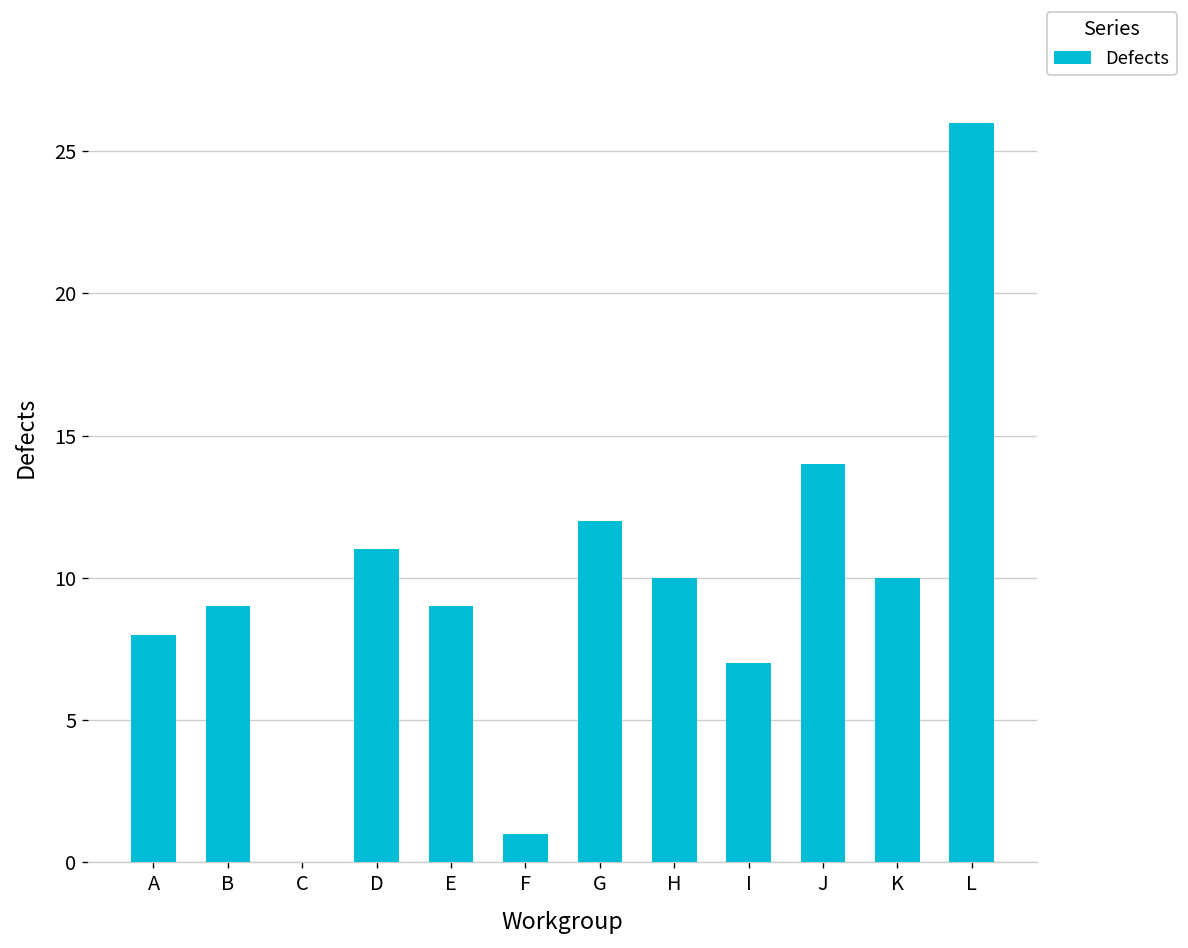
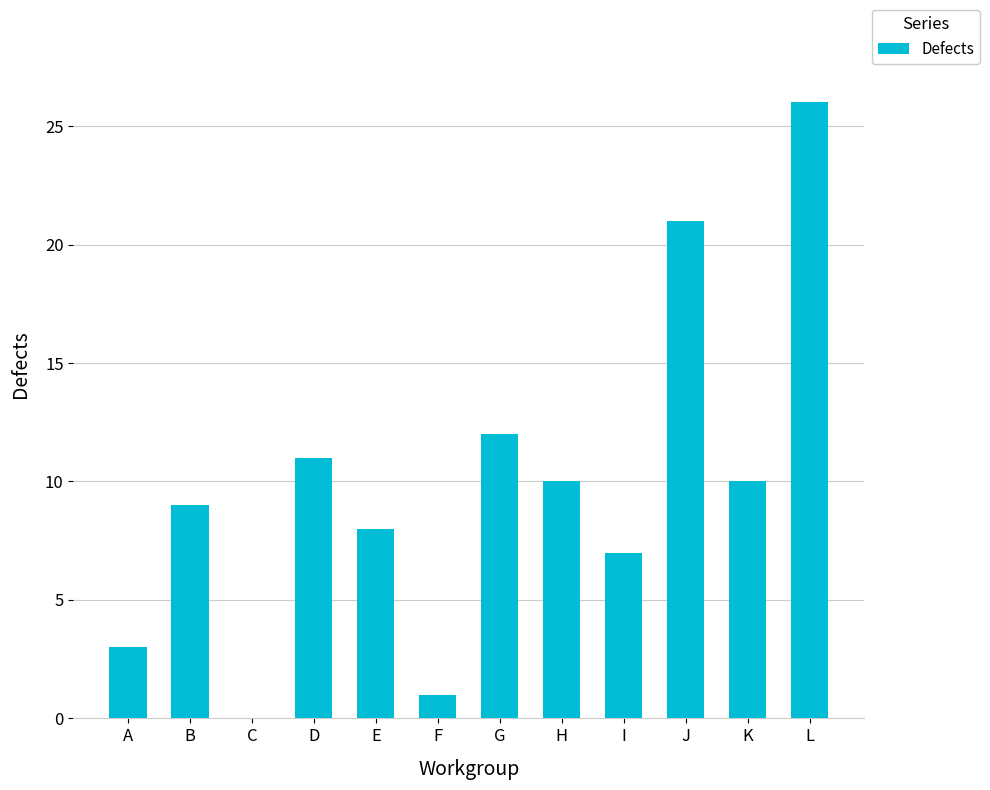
  {
-   "A": 8,
+   "A": 3,
    "B": 9,
    "C": 0,
    "D": 11,
-   "E": 9,
+   "E": 8,
    "F": 1,
    "G": 12,
    "H": 10,
    "I": 7,
-   "J": 14,
+   "J": 21,
    "K": 10,
    "L": 26
  }
